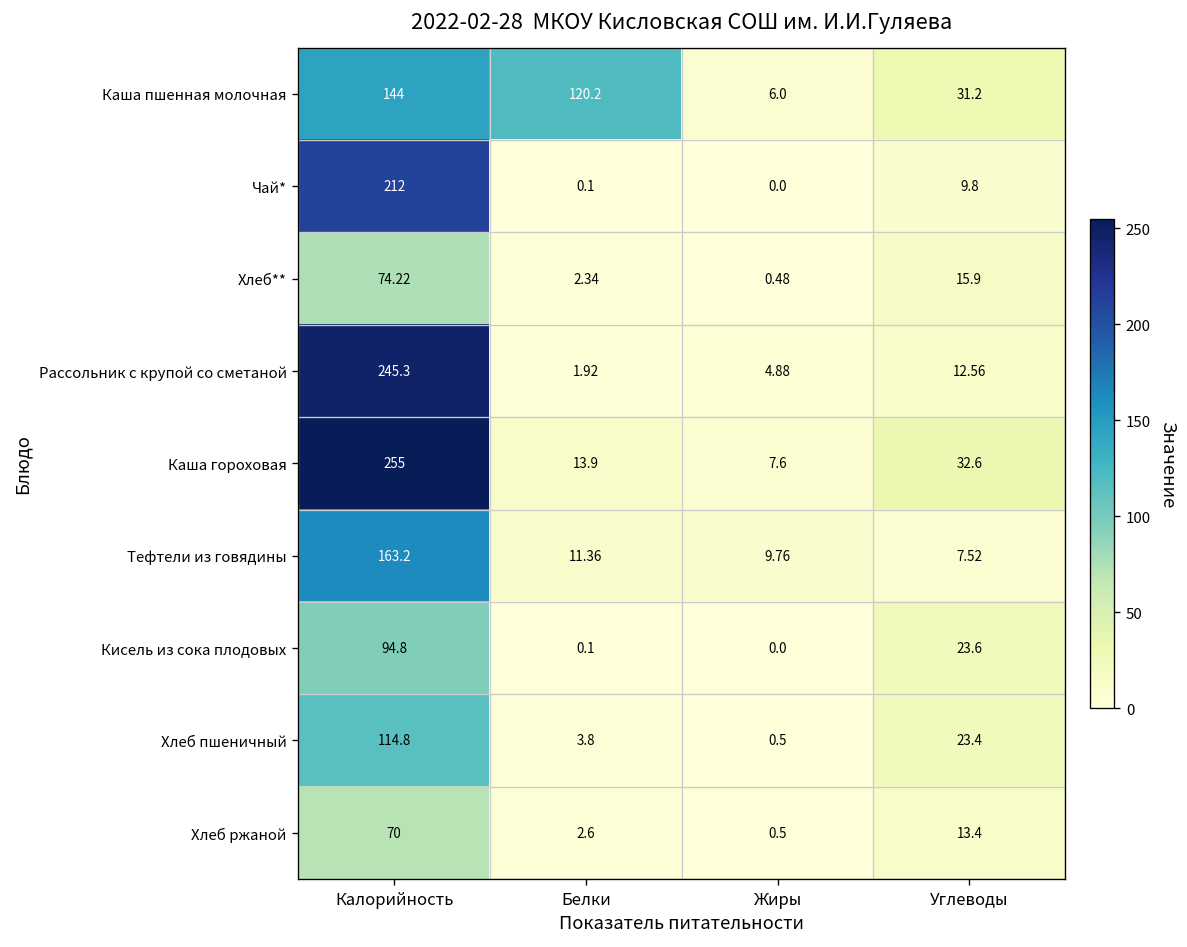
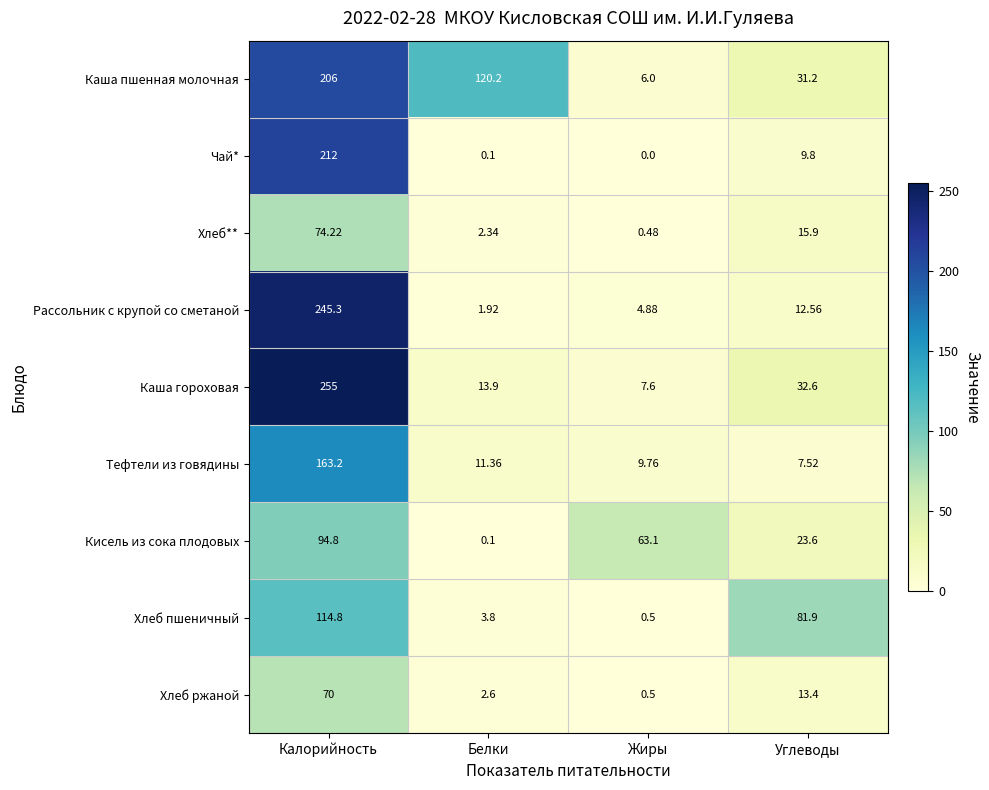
  {
    "Каша пшенная молочная": {
-     "Калорийность": 144,
+     "Калорийность": 206,
      "Белки": 120.2,
      "Жиры": 6.0,
      "Углеводы": 31.2
    },
    "Чай*": {
      "Калорийность": 212,
      "Белки": 0.1,
      "Жиры": 0.0,
      "Углеводы": 9.8
    },
    "Хлеб**": {
      "Калорийность": 74.22,
      "Белки": 2.34,
      "Жиры": 0.48,
      "Углеводы": 15.9
    },
    "Рассольник с крупой со сметаной": {
      "Калорийность": 245.3,
      "Белки": 1.92,
      "Жиры": 4.88,
      "Углеводы": 12.56
    },
    "Каша гороховая": {
      "Калорийность": 255,
      "Белки": 13.9,
      "Жиры": 7.6,
      "Углеводы": 32.6
    },
    "Тефтели из говядины": {
      "Калорийность": 163.2,
      "Белки": 11.36,
      "Жиры": 9.76,
      "Углеводы": 7.52
    },
    "Кисель из сока плодовых": {
      "Калорийность": 94.8,
      "Белки": 0.1,
-     "Жиры": 0.0,
+     "Жиры": 63.1,
      "Углеводы": 23.6
    },
    "Хлеб пшеничный": {
      "Калорийность": 114.8,
      "Белки": 3.8,
      "Жиры": 0.5,
-     "Углеводы": 23.4
+     "Углеводы": 81.9
    },
    "Хлеб ржаной": {
      "Калорийность": 70,
      "Белки": 2.6,
      "Жиры": 0.5,
      "Углеводы": 13.4
    }
  }
